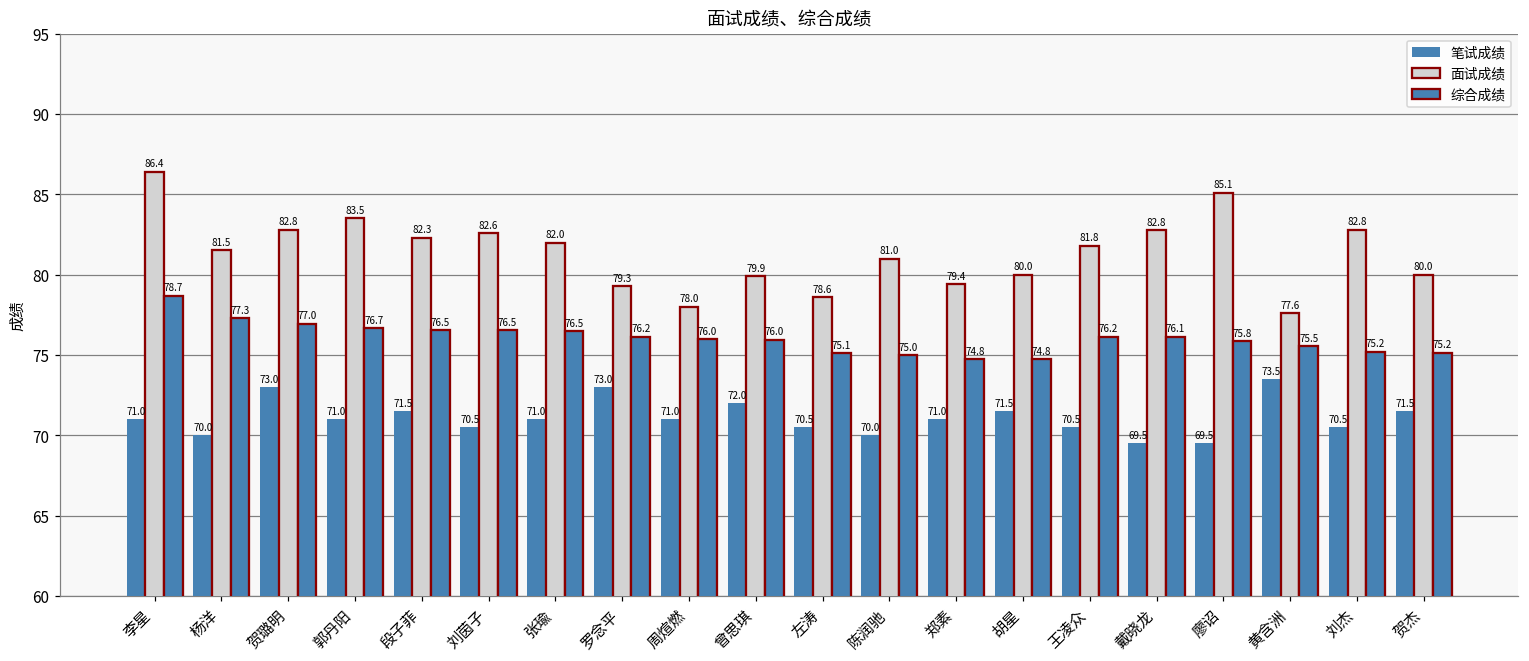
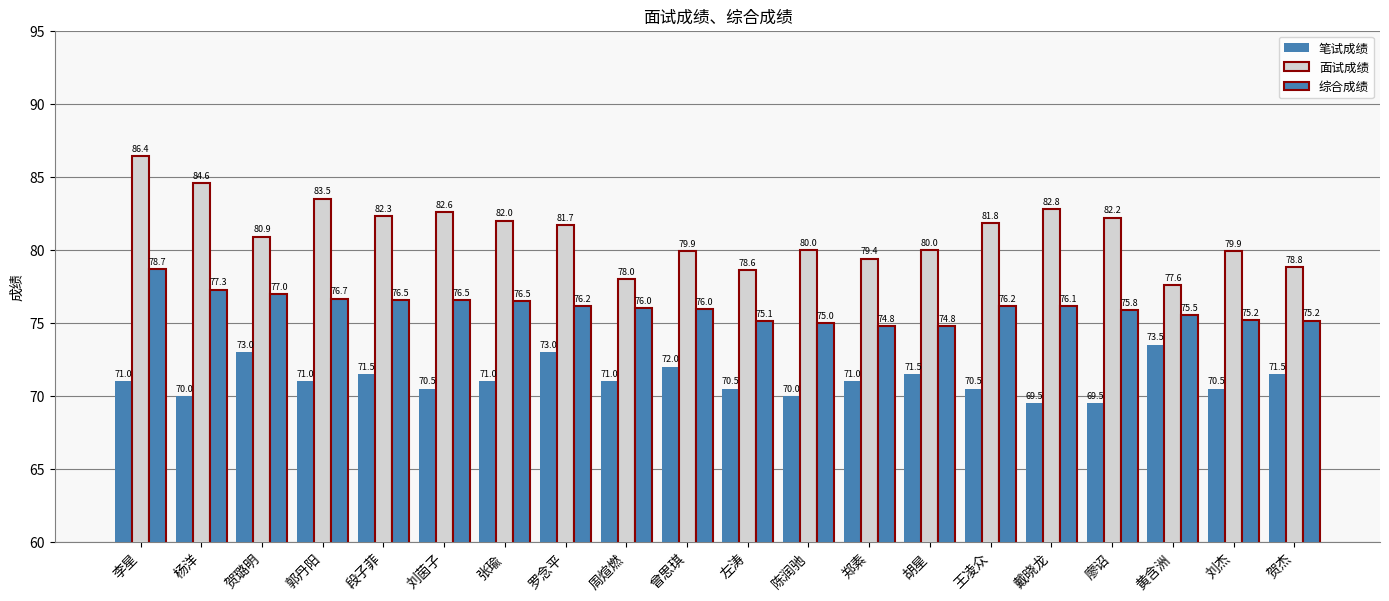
  {
    "面试成绩": {
      "李星": 86.4,
-     "杨洋": 81.5,
-     "贺璐明": 82.8,
+     "杨洋": 84.6,
+     "贺璐明": 80.9,
      "郭丹阳": 83.5,
      "段子菲": 82.3,
      "刘茵子": 82.6,
      "张瑜": 82.0,
-     "罗念平": 79.3,
+     "罗念平": 81.7,
      "周煊燃": 78.0,
      "曾思琪": 79.9,
      "左涛": 78.6,
-     "陈润驰": 81.0,
+     "陈润驰": 80.0,
      "郑素": 79.4,
      "胡星": 80.0,
      "王凌众": 81.8,
      "戴晓龙": 82.8,
-     "廖诏": 85.1,
+     "廖诏": 82.2,
      "黄含洲": 77.6,
-     "刘杰": 82.8,
-     "贺杰": 80.0
+     "刘杰": 79.9,
+     "贺杰": 78.8
    }
  }
